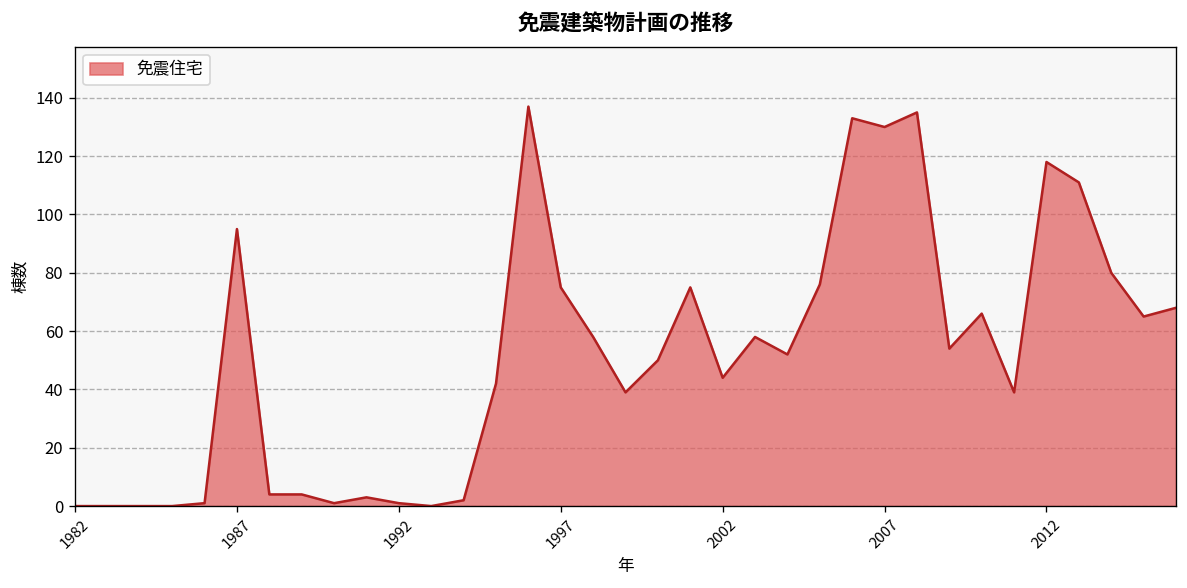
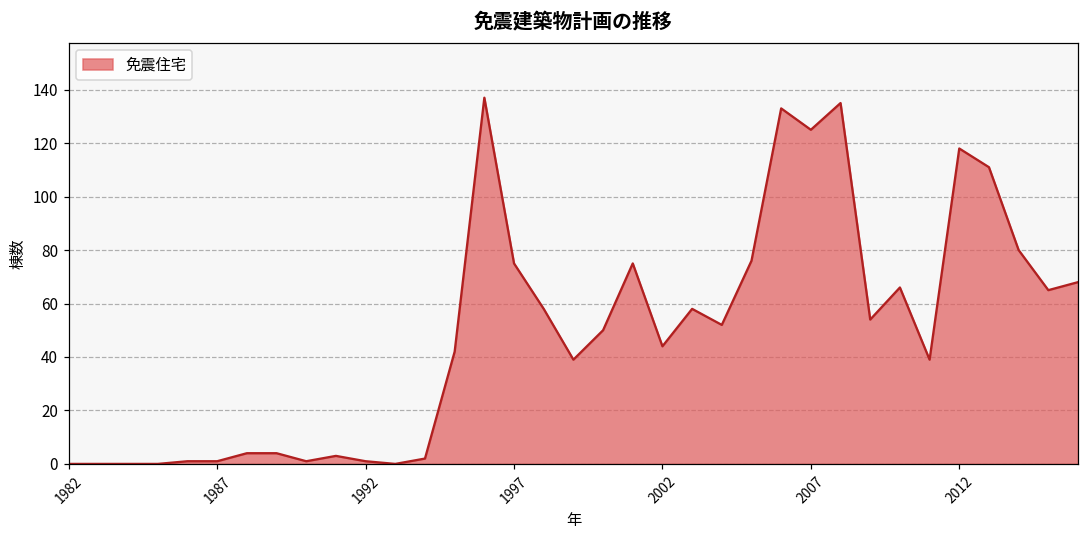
  {
    "1982": 0,
-   "1987": 95,
+   "1987": 1,
    "1992": 1,
    "1997": 75,
    "2002": 44,
-   "2007": 130,
+   "2007": 125,
    "2012": 118
  }
